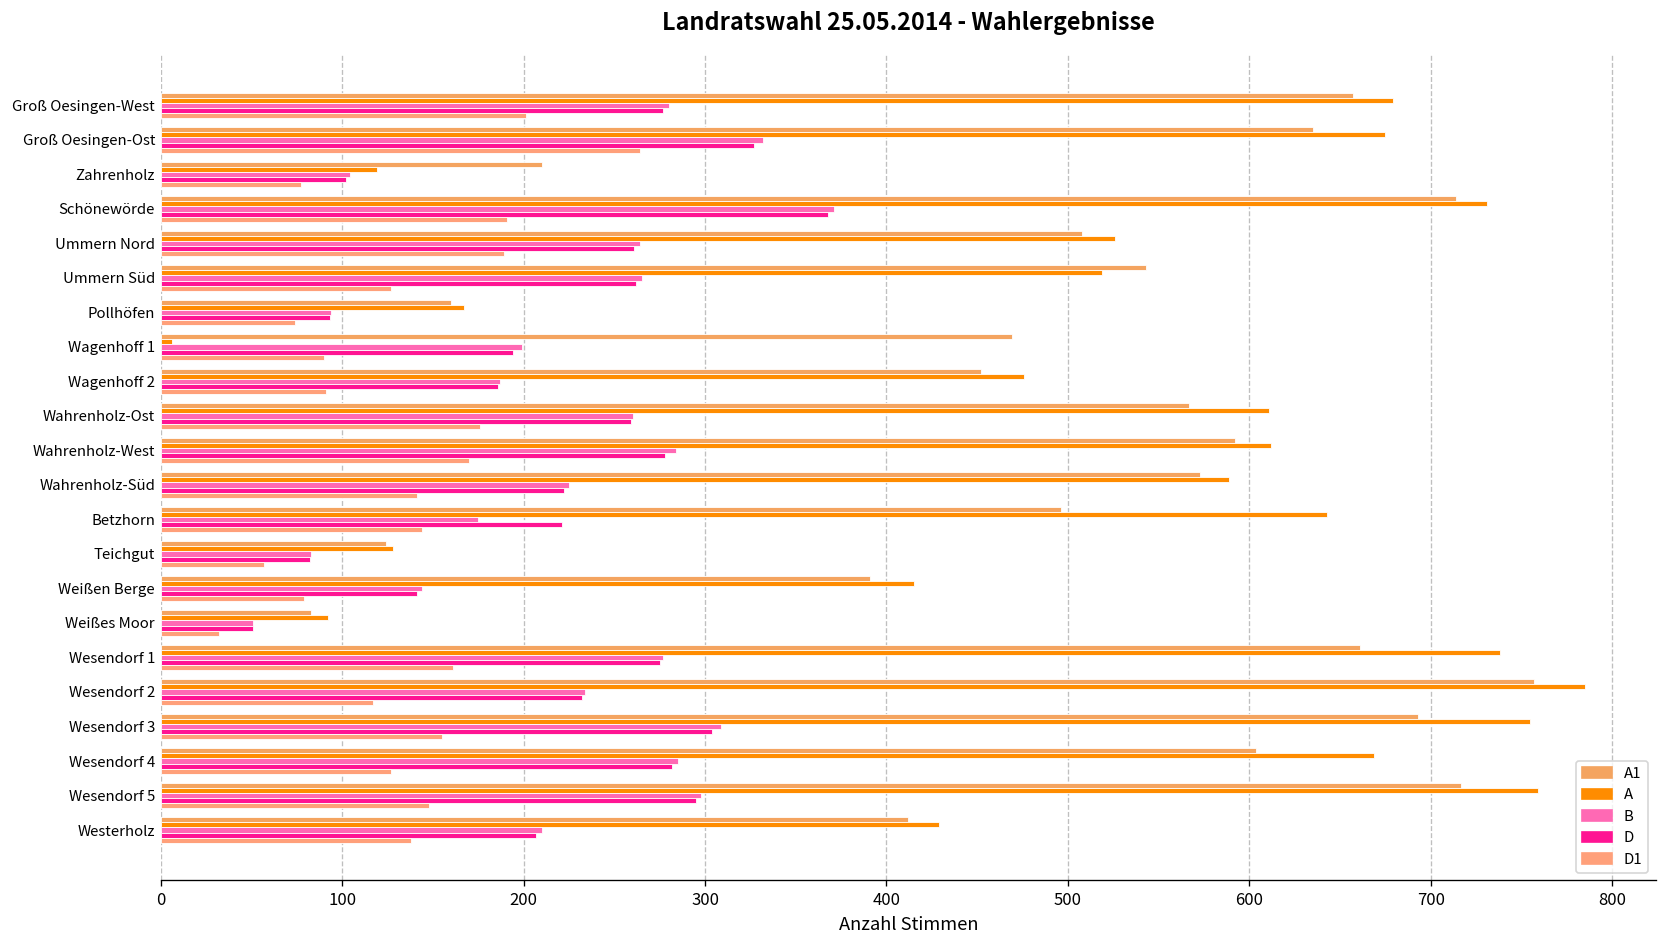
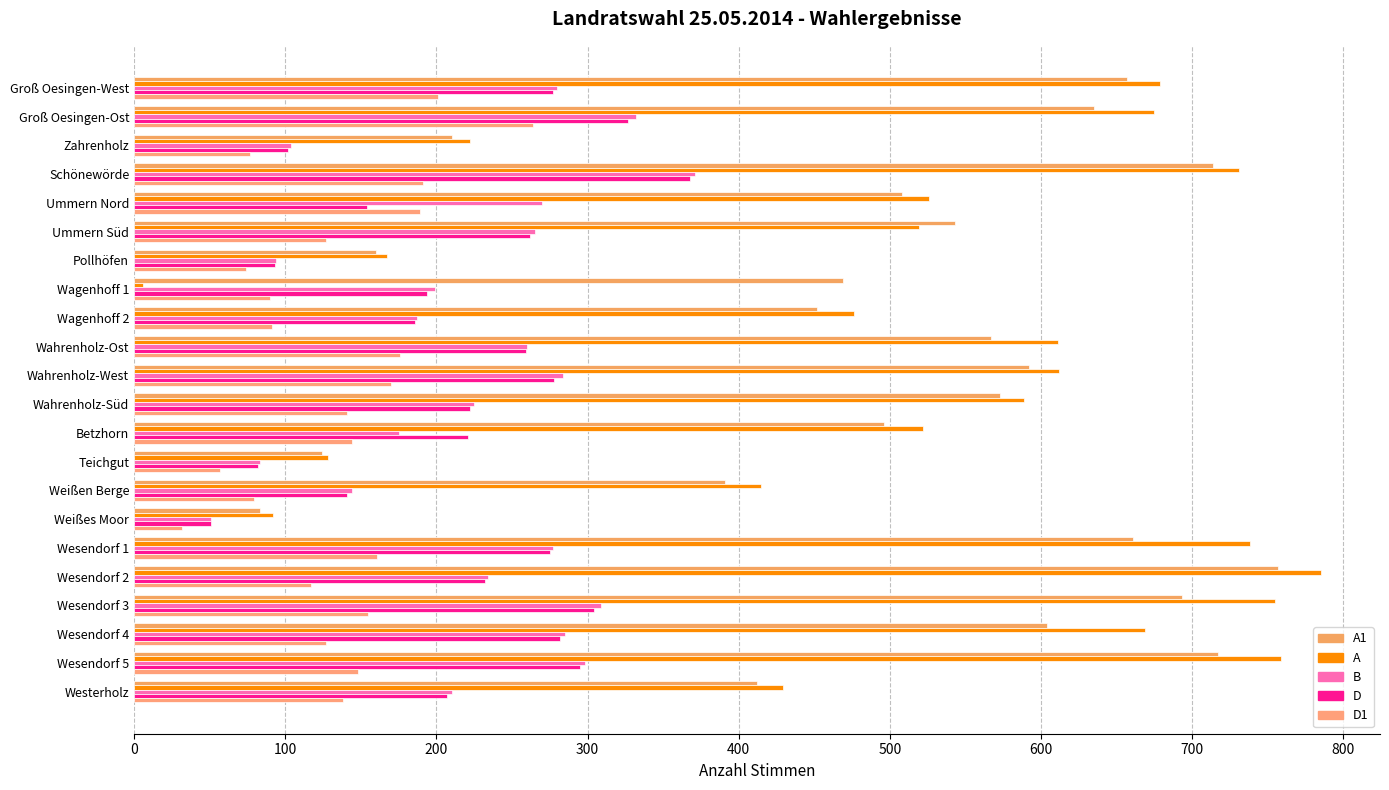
  {
    "A": {
      "Groß Oesingen-West": 679,
      "Groß Oesingen-Ost": 675,
-     "Zahrenholz": 119,
+     "Zahrenholz": 222,
      "Schönewörde": 731,
      "Ummern Nord": 526,
      "Ummern Süd": 519,
      "Pollhöfen": 167,
      "Wagenhoff 1": 6,
      "Wagenhoff 2": 476,
      "Wahrenholz-Ost": 611,
      "Wahrenholz-West": 612,
      "Wahrenholz-Süd": 589,
-     "Betzhorn": 643,
+     "Betzhorn": 522,
      "Teichgut": 128,
      "Weißen Berge": 415,
      "Weißes Moor": 92,
      "Wesendorf 1": 738,
      "Wesendorf 2": 785,
      "Wesendorf 3": 755,
      "Wesendorf 4": 669,
      "Wesendorf 5": 759,
      "Westerholz": 429
    },
    "B": {
      "Groß Oesingen-West": 280,
      "Groß Oesingen-Ost": 332,
      "Zahrenholz": 104,
      "Schönewörde": 371,
-     "Ummern Nord": 264,
+     "Ummern Nord": 270,
      "Ummern Süd": 265,
      "Pollhöfen": 94,
      "Wagenhoff 1": 199,
      "Wagenhoff 2": 187,
      "Wahrenholz-Ost": 260,
      "Wahrenholz-West": 284,
      "Wahrenholz-Süd": 225,
      "Betzhorn": 175,
      "Teichgut": 83,
      "Weißen Berge": 144,
      "Weißes Moor": 51,
      "Wesendorf 1": 277,
      "Wesendorf 2": 234,
      "Wesendorf 3": 309,
      "Wesendorf 4": 285,
      "Wesendorf 5": 298,
      "Westerholz": 210
    },
    "D": {
      "Groß Oesingen-West": 277,
      "Groß Oesingen-Ost": 327,
      "Zahrenholz": 102,
      "Schönewörde": 368,
-     "Ummern Nord": 261,
+     "Ummern Nord": 154,
      "Ummern Süd": 262,
      "Pollhöfen": 93,
      "Wagenhoff 1": 194,
      "Wagenhoff 2": 186,
      "Wahrenholz-Ost": 259,
      "Wahrenholz-West": 278,
      "Wahrenholz-Süd": 222,
      "Betzhorn": 221,
      "Teichgut": 82,
      "Weißen Berge": 141,
      "Weißes Moor": 51,
      "Wesendorf 1": 275,
      "Wesendorf 2": 232,
      "Wesendorf 3": 304,
      "Wesendorf 4": 282,
      "Wesendorf 5": 295,
      "Westerholz": 207
    }
  }
